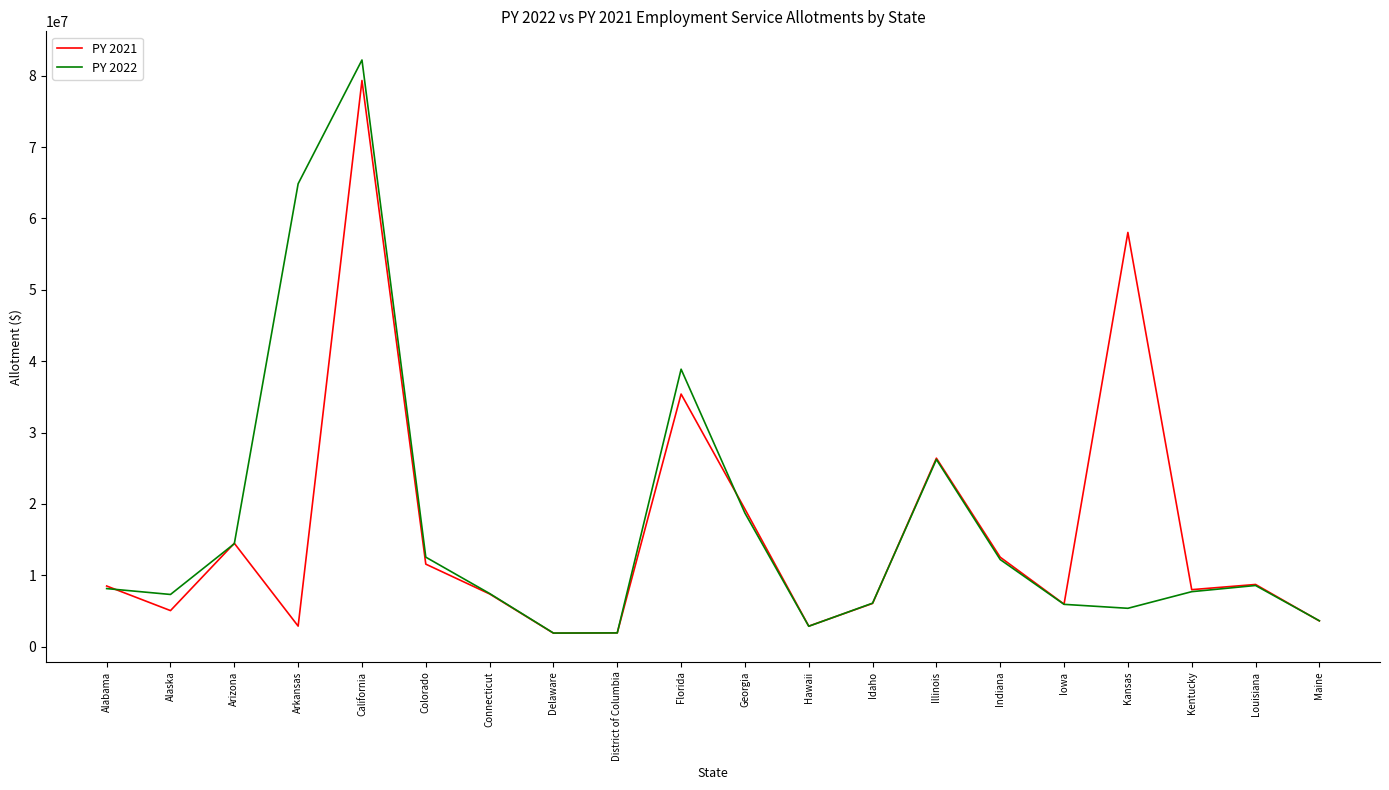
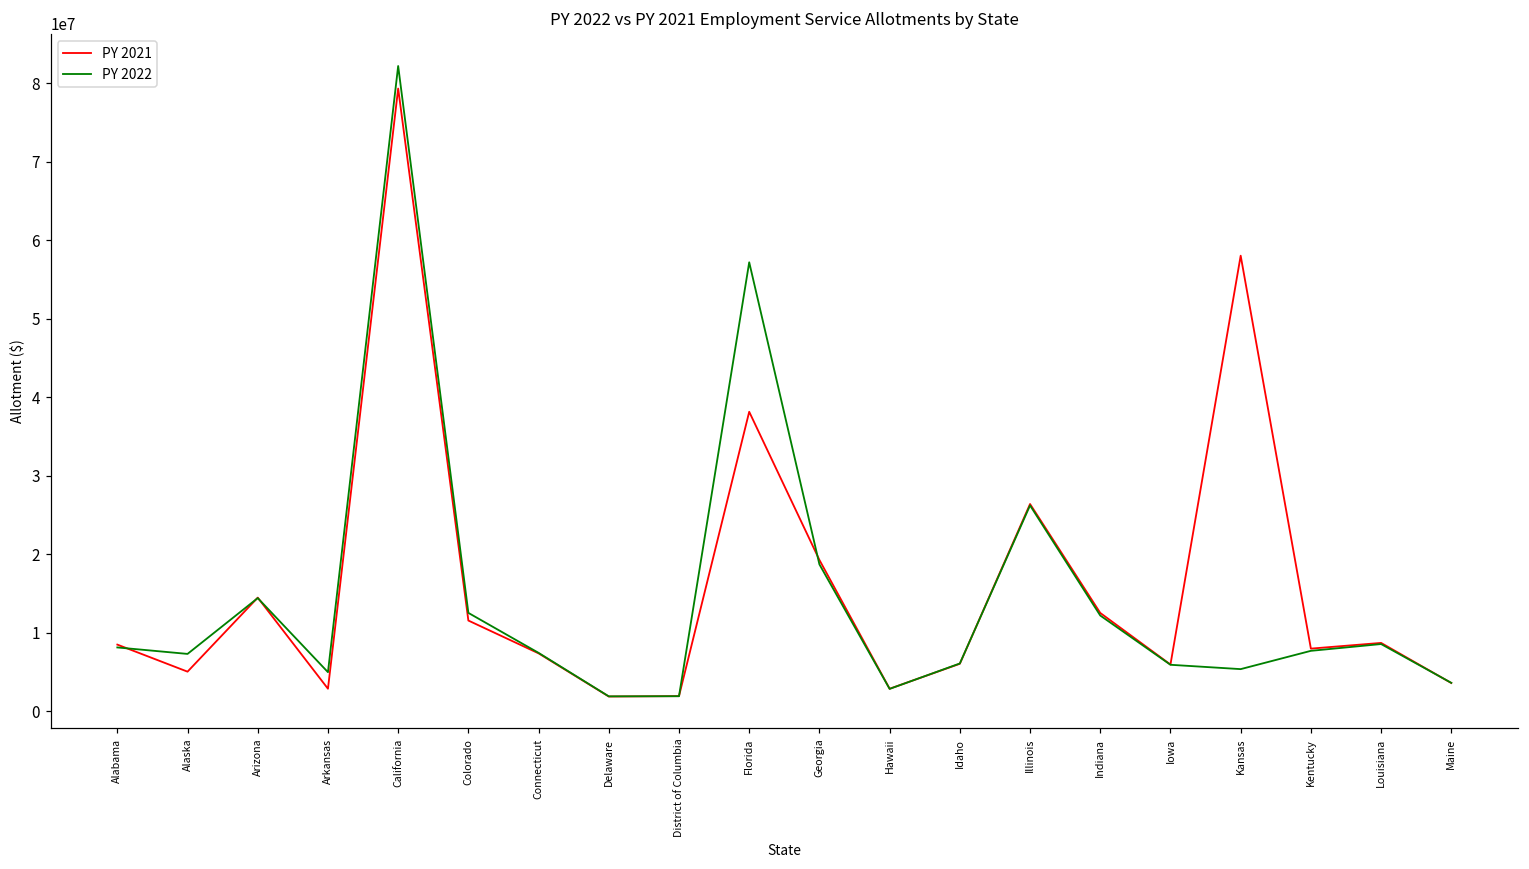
  {
    "PY 2021": {
      "Alabama": 8000000,
      "Alaska": 5000000,
      "Arkansas": 3000000,
      "California": 79000000,
      "Colorado": 12000000,
-     "Florida": 35000000,
+     "Florida": 38000000,
      "Georgia": 19000000,
      "Kansas": 58000000
    },
    "PY 2022": {
      "Alabama": 8000000,
      "Alaska": 7000000,
-     "Arkansas": 65000000,
+     "Arkansas": 5000000,
      "California": 82000000,
      "Colorado": 13000000,
-     "Florida": 39000000,
+     "Florida": 57000000,
      "Georgia": 19000000,
      "Kansas": 5000000
    }
  }
